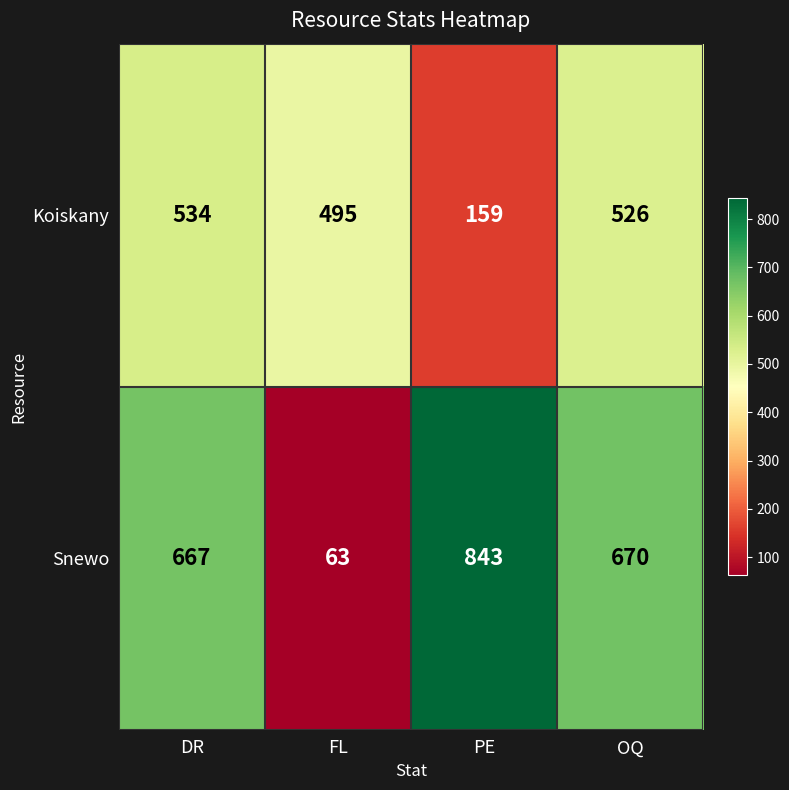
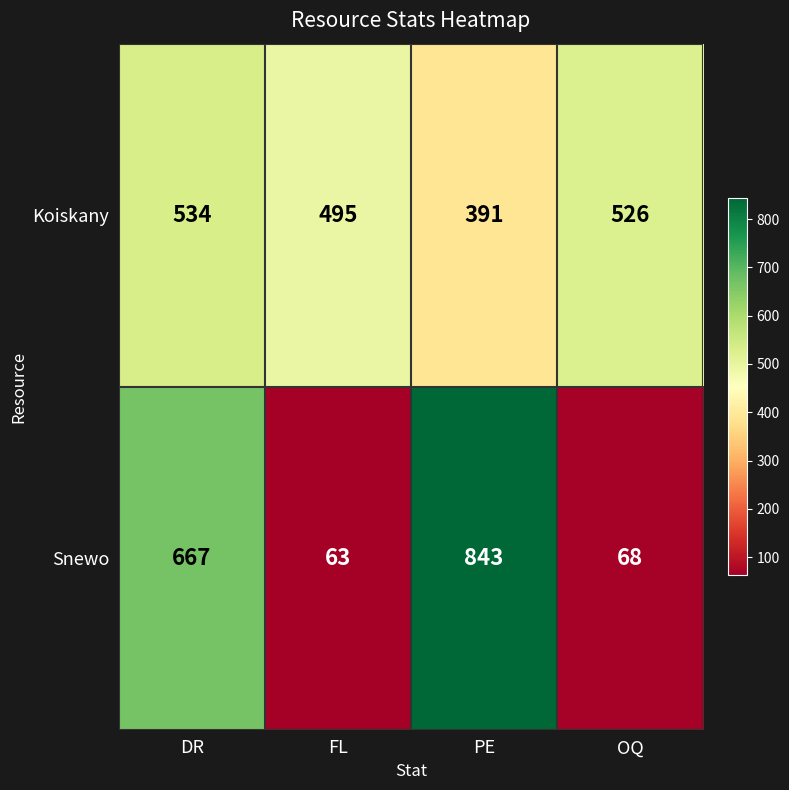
  {
    "Koiskany": {
      "DR": 534,
      "FL": 495,
-     "PE": 159,
+     "PE": 391,
      "OQ": 526
    },
    "Snewo": {
      "DR": 667,
      "FL": 63,
      "PE": 843,
-     "OQ": 670
+     "OQ": 68
    }
  }
